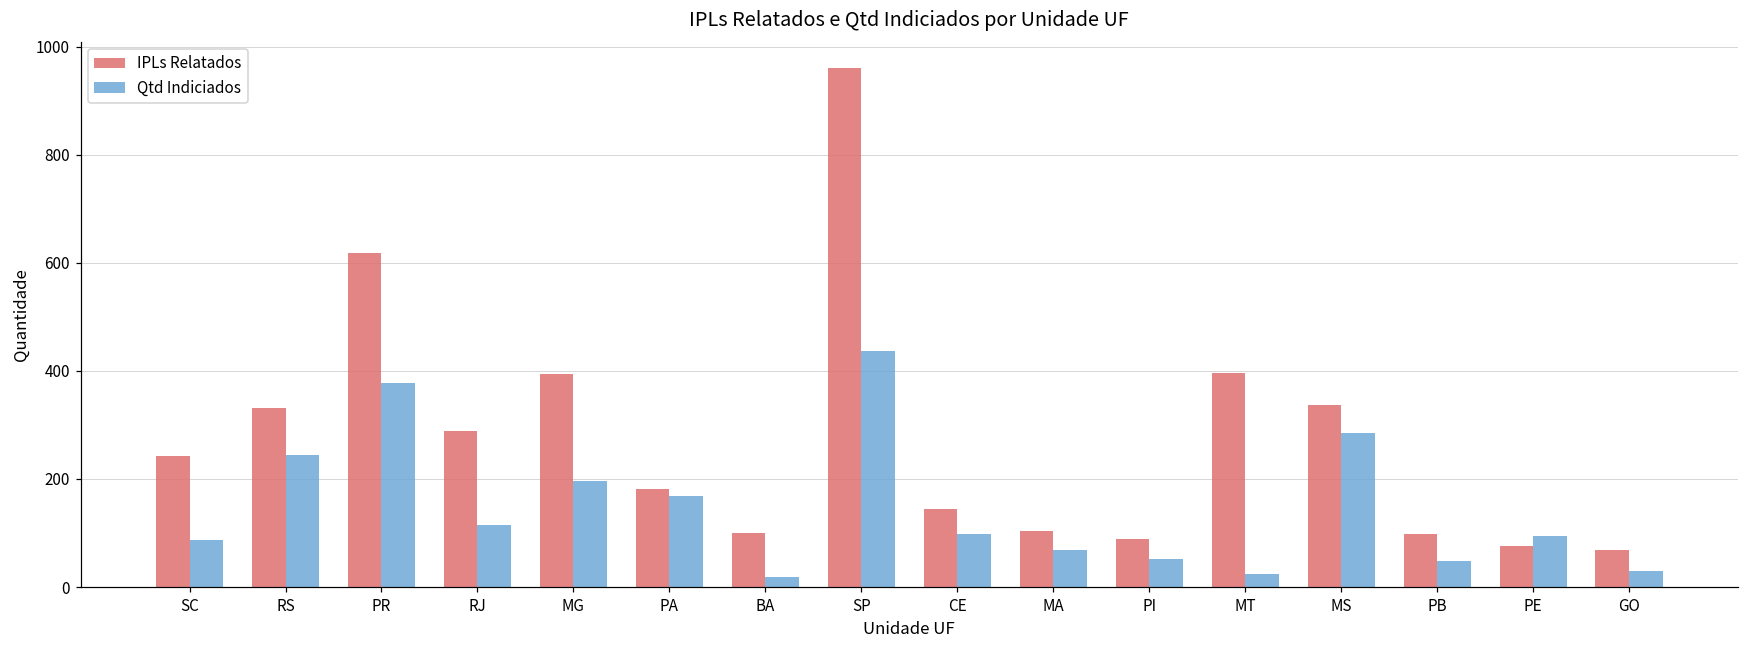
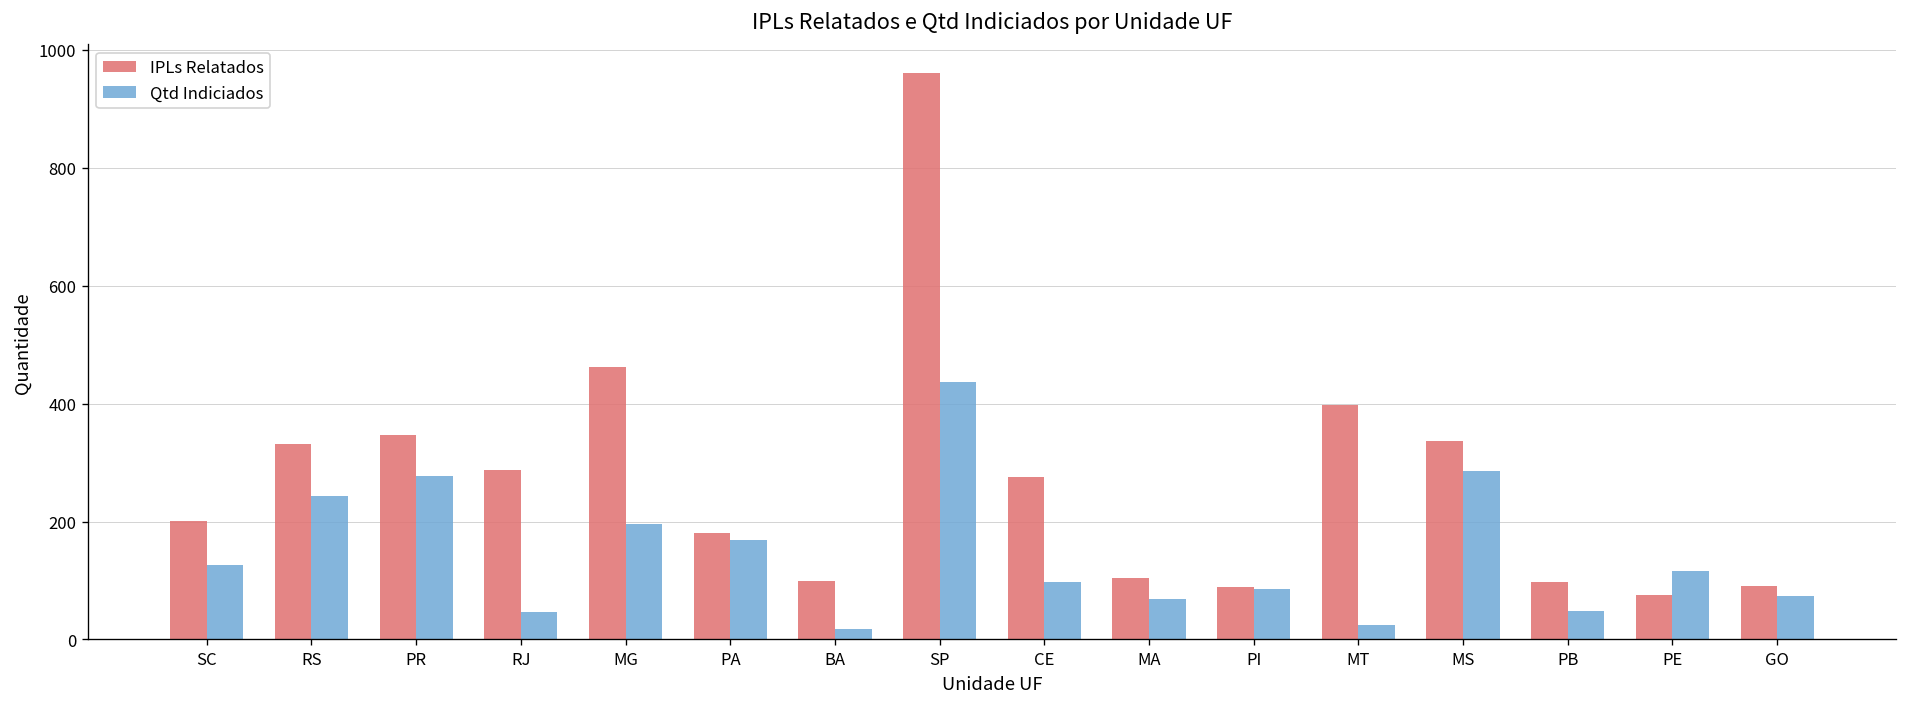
  {
    "IPLs Relatados": {
-     "SC": 240,
+     "SC": 200,
      "RS": 330,
-     "PR": 620,
+     "PR": 350,
      "RJ": 290,
-     "MG": 390,
+     "MG": 460,
      "PA": 180,
      "BA": 100,
      "SP": 960,
-     "CE": 150,
+     "CE": 280,
      "MA": 100,
      "PI": 90,
      "MT": 400,
      "MS": 340,
      "PB": 100,
      "PE": 80,
-     "GO": 70
+     "GO": 90
    },
    "Qtd Indiciados": {
-     "SC": 90,
+     "SC": 130,
      "RS": 240,
-     "PR": 380,
-     "RJ": 120,
+     "PR": 280,
+     "RJ": 50,
      "MG": 200,
      "PA": 170,
      "BA": 20,
      "SP": 440,
      "CE": 100,
      "MA": 70,
-     "PI": 50,
+     "PI": 90,
      "MT": 30,
      "MS": 290,
      "PB": 50,
-     "PE": 90,
-     "GO": 30
+     "PE": 120,
+     "GO": 70
    }
  }
